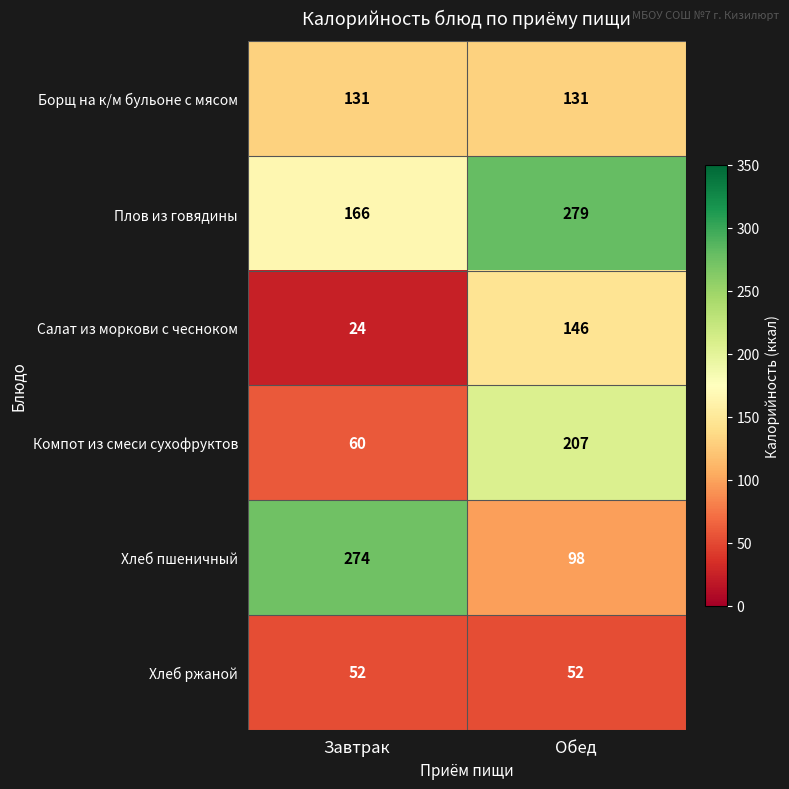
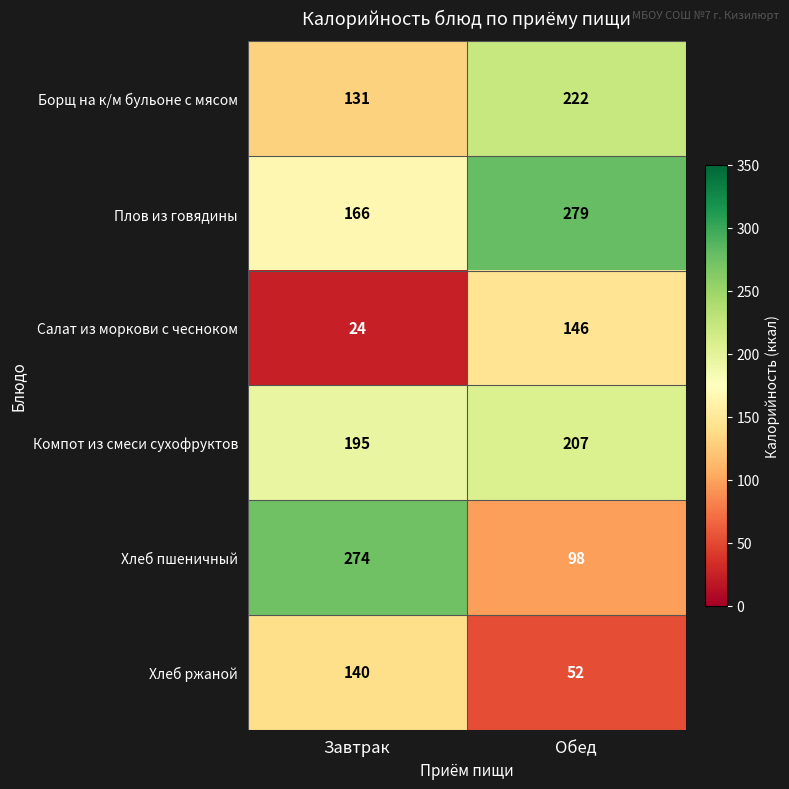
  {
    "Борщ на к/м бульоне с мясом": {
      "Завтрак": 131,
-     "Обед": 131
+     "Обед": 222
    },
    "Плов из говядины": {
      "Завтрак": 166,
      "Обед": 279
    },
    "Салат из моркови с чесноком": {
      "Завтрак": 24,
      "Обед": 146
    },
    "Компот из смеси сухофруктов": {
-     "Завтрак": 60,
+     "Завтрак": 195,
      "Обед": 207
    },
    "Хлеб пшеничный": {
      "Завтрак": 274,
      "Обед": 98
    },
    "Хлеб ржаной": {
-     "Завтрак": 52,
+     "Завтрак": 140,
      "Обед": 52
    }
  }
